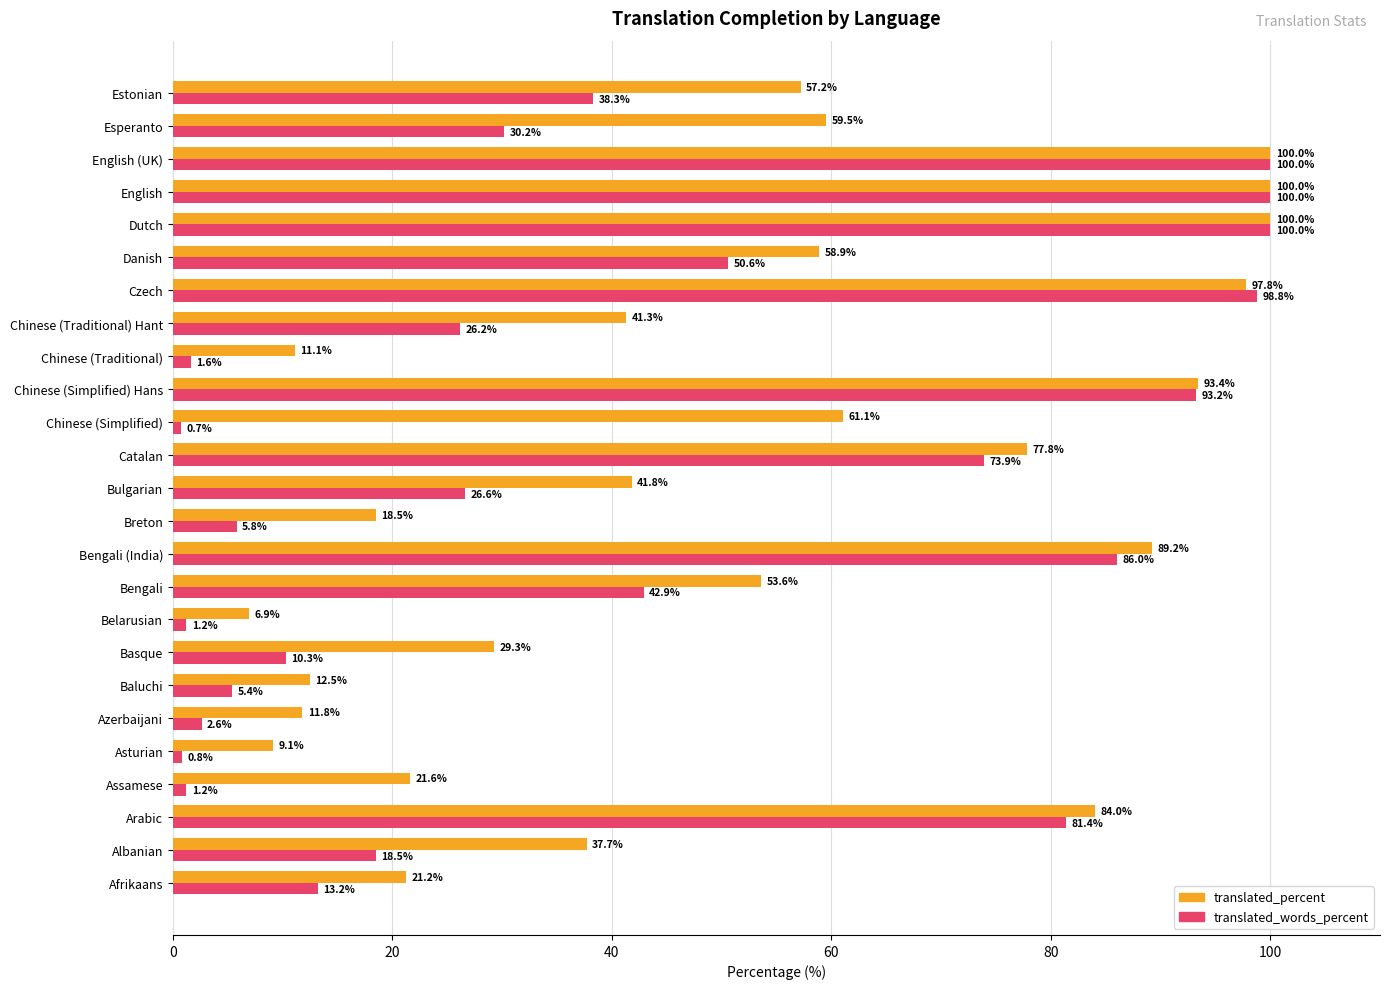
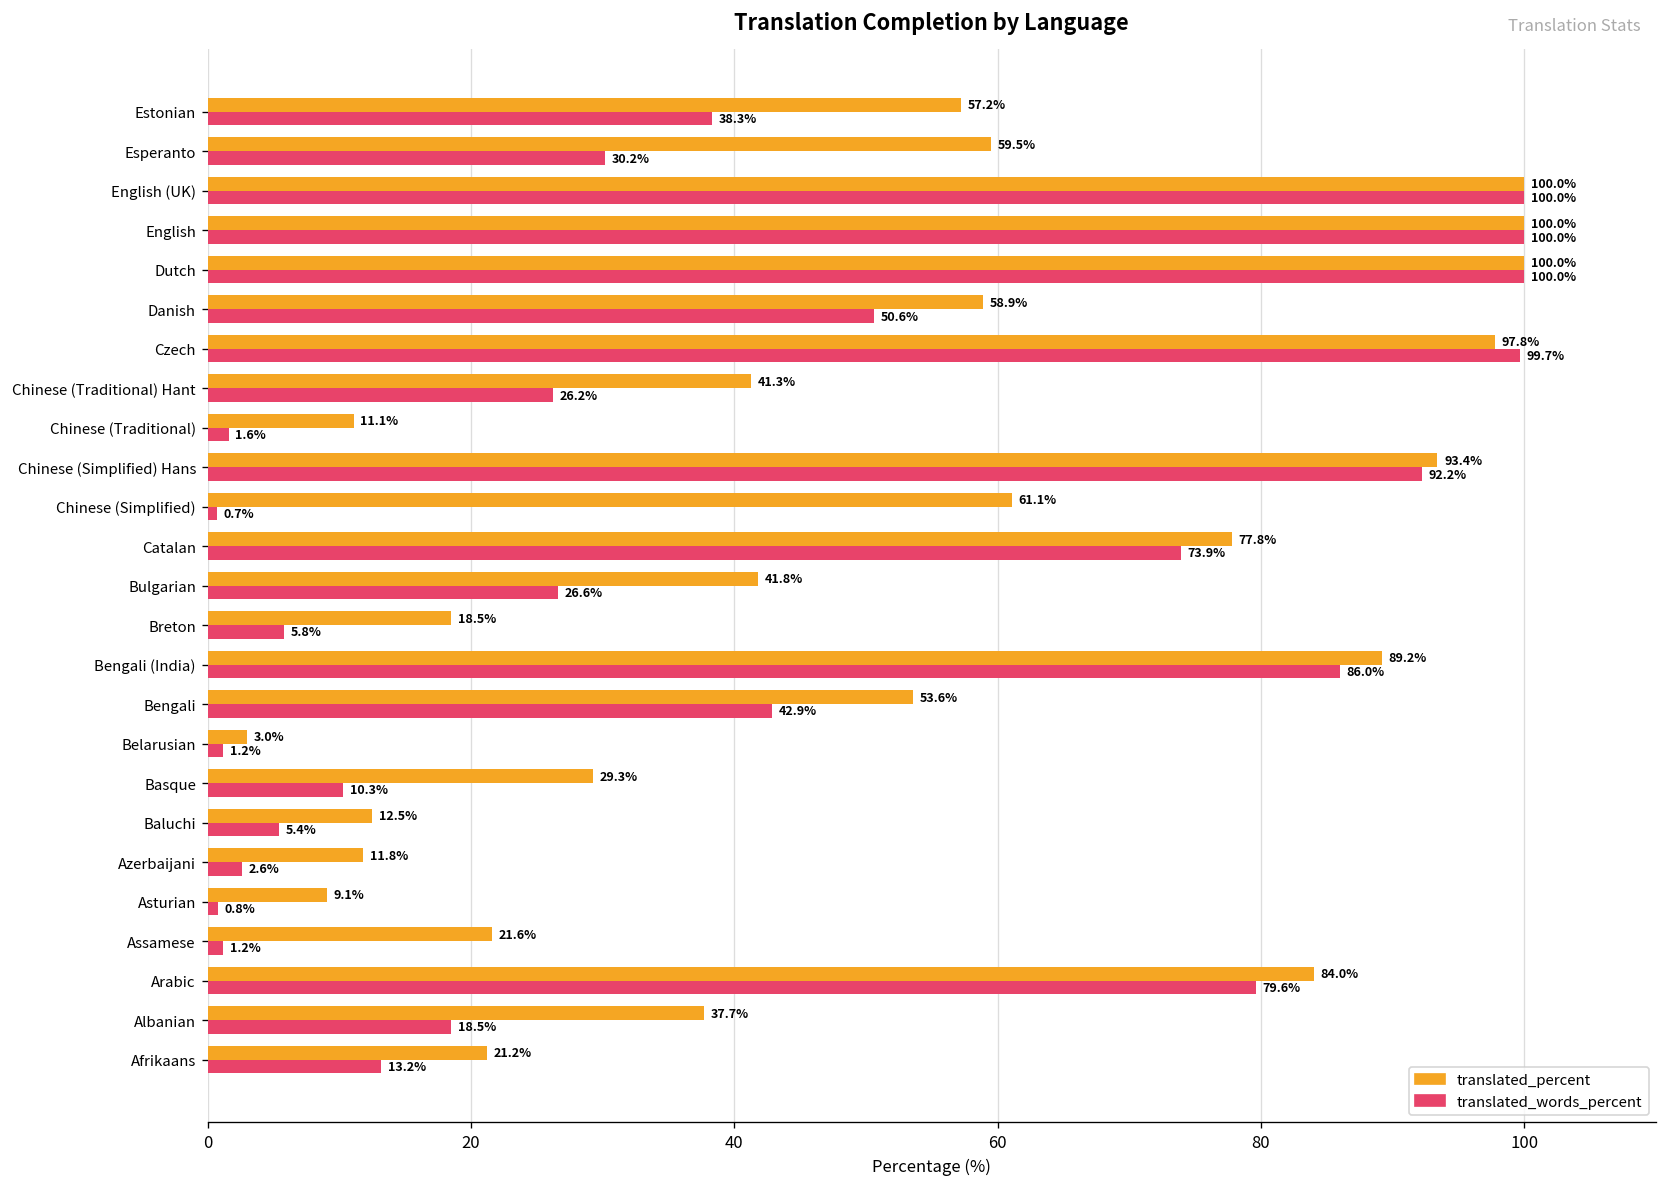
  {
    "translated_percent": {
      "Estonian": "57.2%",
      "Esperanto": "59.5%",
      "English (UK)": "100.0%",
      "English": "100.0%",
      "Dutch": "100.0%",
      "Danish": "58.9%",
      "Czech": "97.8%",
      "Chinese (Traditional) Hant": "41.3%",
      "Chinese (Traditional)": "11.1%",
      "Chinese (Simplified) Hans": "93.4%",
      "Chinese (Simplified)": "61.1%",
      "Catalan": "77.8%",
      "Bulgarian": "41.8%",
      "Breton": "18.5%",
      "Bengali (India)": "89.2%",
      "Bengali": "53.6%",
-     "Belarusian": "6.9%",
+     "Belarusian": "3.0%",
      "Basque": "29.3%",
      "Baluchi": "12.5%",
      "Azerbaijani": "11.8%",
      "Asturian": "9.1%",
      "Assamese": "21.6%",
      "Arabic": "84.0%",
      "Albanian": "37.7%",
      "Afrikaans": "21.2%"
    },
    "translated_words_percent": {
      "Estonian": "38.3%",
      "Esperanto": "30.2%",
      "English (UK)": "100.0%",
      "English": "100.0%",
      "Dutch": "100.0%",
      "Danish": "50.6%",
-     "Czech": "98.8%",
+     "Czech": "99.7%",
      "Chinese (Traditional) Hant": "26.2%",
      "Chinese (Traditional)": "1.6%",
-     "Chinese (Simplified) Hans": "93.2%",
+     "Chinese (Simplified) Hans": "92.2%",
      "Chinese (Simplified)": "0.7%",
      "Catalan": "73.9%",
      "Bulgarian": "26.6%",
      "Breton": "5.8%",
      "Bengali (India)": "86.0%",
      "Bengali": "42.9%",
      "Belarusian": "1.2%",
      "Basque": "10.3%",
      "Baluchi": "5.4%",
      "Azerbaijani": "2.6%",
      "Asturian": "0.8%",
      "Assamese": "1.2%",
-     "Arabic": "81.4%",
+     "Arabic": "79.6%",
      "Albanian": "18.5%",
      "Afrikaans": "13.2%"
    }
  }
